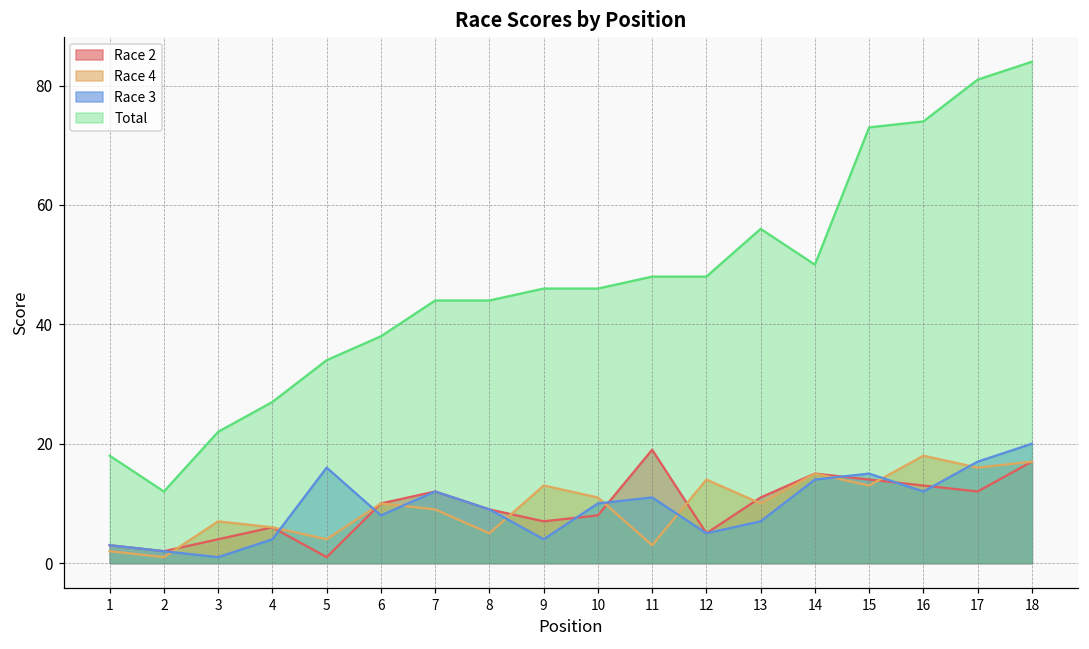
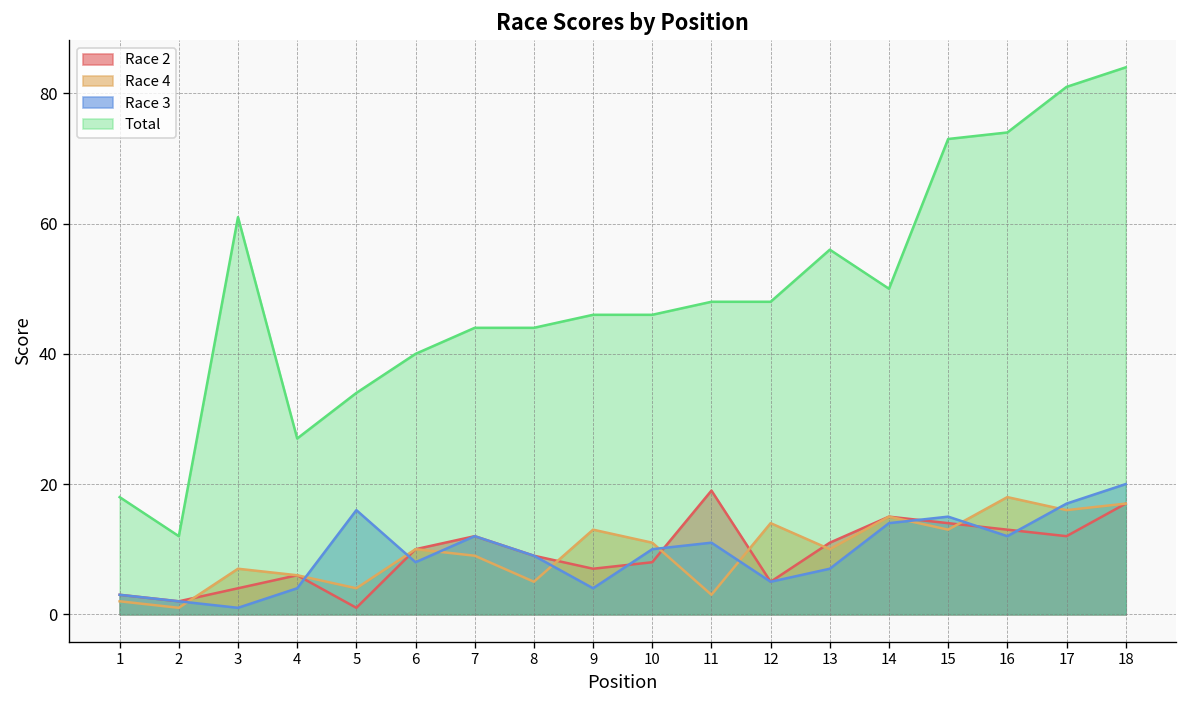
  {
    "Race 2": {
      "3": 4,
      "5": 1,
      "9": 7,
      "10": 8,
      "11": 19,
      "13": 11,
      "15": 14,
      "16": 13,
      "17": 12
    },
    "Race 4": {
      "1": 2,
      "2": 1,
      "3": 7,
      "5": 4,
      "7": 9,
      "8": 5,
      "9": 13,
      "10": 11,
      "11": 3,
      "12": 14,
      "13": 10,
      "15": 13,
      "16": 18,
      "17": 16
    },
    "Race 3": {
      "3": 1,
      "4": 4,
      "5": 16,
      "6": 8,
      "9": 4,
      "10": 10,
      "11": 11,
      "13": 7,
      "14": 14,
      "15": 15,
      "16": 12,
      "17": 17,
      "18": 20
    },
    "Total": {
      "1": 18,
      "2": 12,
-     "3": 22,
+     "3": 61,
      "4": 27,
      "5": 34,
-     "6": 38,
+     "6": 40,
      "7": 44,
      "8": 44,
      "9": 46,
      "10": 46,
      "11": 48,
      "12": 48,
      "13": 56,
      "14": 50,
      "15": 73,
      "16": 74,
      "17": 81,
      "18": 84
    }
  }
